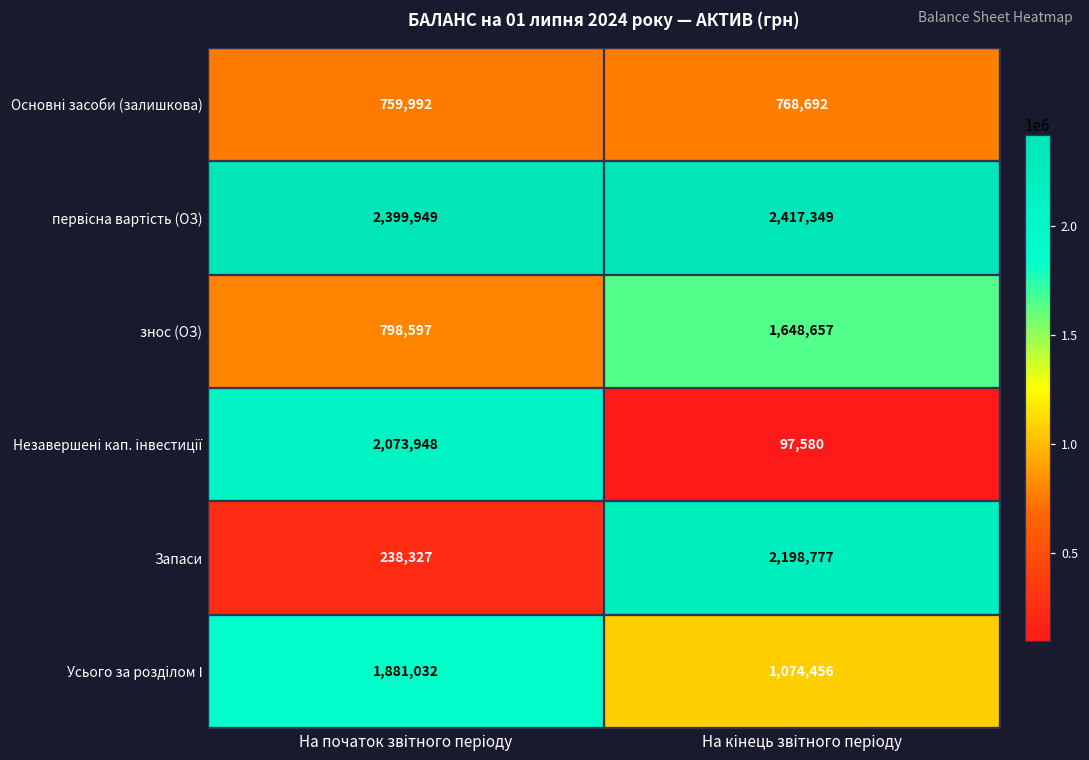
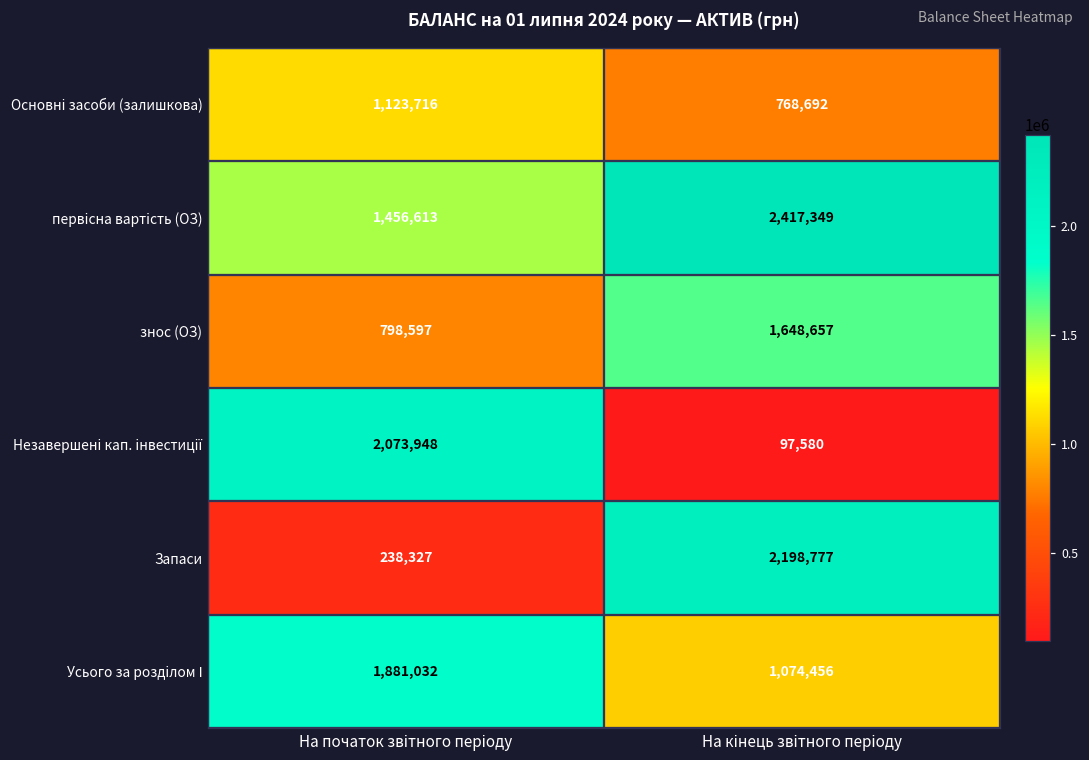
  {
    "Основні засоби (залишкова)": {
-     "На початок звітного періоду": "759,992",
+     "На початок звітного періоду": "1,123,716",
      "На кінець звітного періоду": "768,692"
    },
    "первісна вартість (ОЗ)": {
-     "На початок звітного періоду": "2,399,949",
+     "На початок звітного періоду": "1,456,613",
      "На кінець звітного періоду": "2,417,349"
    },
    "знос (ОЗ)": {
      "На початок звітного періоду": "798,597",
      "На кінець звітного періоду": "1,648,657"
    },
    "Незавершені кап. інвестиції": {
      "На початок звітного періоду": "2,073,948",
      "На кінець звітного періоду": "97,580"
    },
    "Запаси": {
      "На початок звітного періоду": "238,327",
      "На кінець звітного періоду": "2,198,777"
    },
    "Усього за розділом І": {
      "На початок звітного періоду": "1,881,032",
      "На кінець звітного періоду": "1,074,456"
    }
  }
